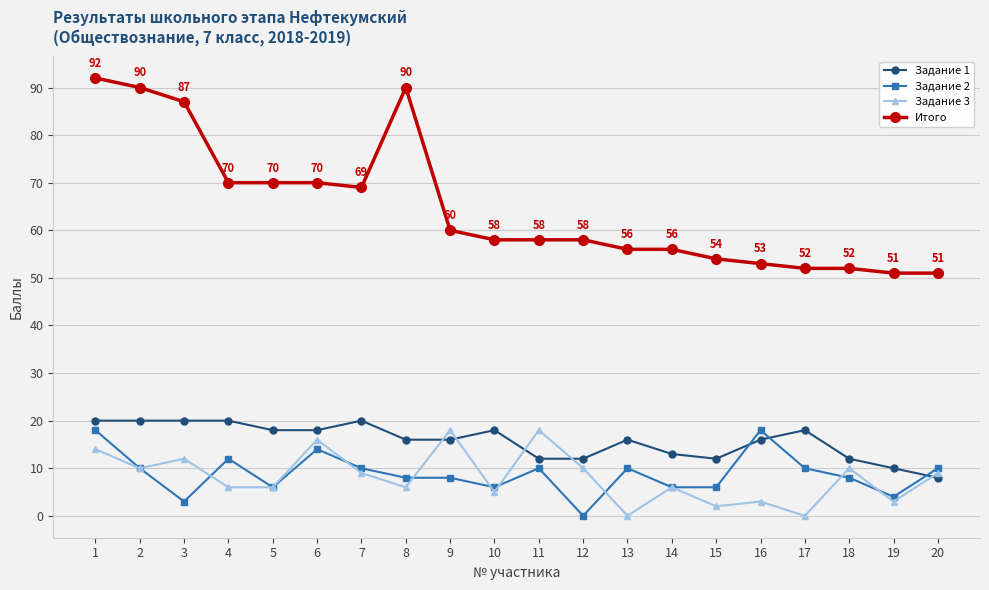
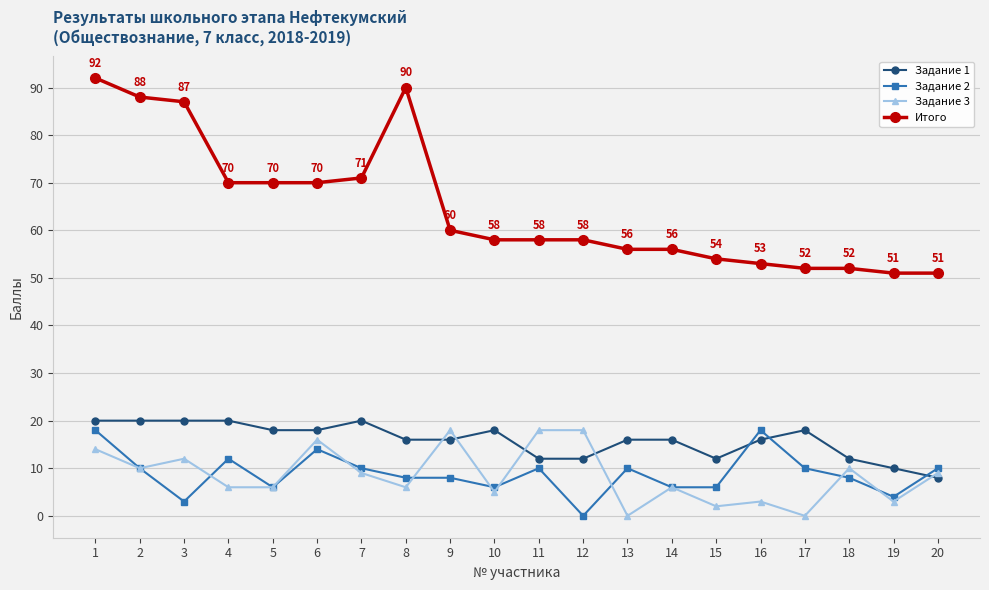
  {
    "Задание 1": {
      "1": 20,
      "2": 20,
      "3": 20,
      "4": 20,
      "5": 18,
      "6": 18,
      "7": 20,
      "8": 16,
      "9": 16,
      "10": 18,
      "11": 12,
      "12": 12,
      "13": 16,
-     "14": 13,
+     "14": 16,
      "15": 12,
      "16": 16,
      "17": 18,
      "18": 12,
      "19": 10,
      "20": 8
    },
    "Задание 2": {
      "1": 18,
      "3": 3,
      "4": 12,
      "6": 14,
      "7": 10,
      "8": 8,
      "9": 8,
      "10": 6,
      "11": 10,
      "12": 0,
      "13": 10,
      "15": 6,
      "16": 18,
      "17": 10,
      "18": 8,
      "19": 4,
      "20": 10
    },
    "Задание 3": {
      "1": 14,
      "3": 12,
      "4": 6,
      "6": 16,
      "7": 9,
      "8": 6,
      "9": 18,
      "10": 5,
      "11": 18,
-     "12": 10,
+     "12": 18,
      "13": 0,
      "15": 2,
      "16": 3,
      "17": 0,
      "18": 10,
      "19": 3,
      "20": 9
    },
    "Итого": {
      "1": 92,
-     "2": 90,
+     "2": 88,
      "3": 87,
      "4": 70,
      "5": 70,
      "6": 70,
-     "7": 69,
+     "7": 71,
      "8": 90,
      "9": 60,
      "10": 58,
      "11": 58,
      "12": 58,
      "13": 56,
      "14": 56,
      "15": 54,
      "16": 53,
      "17": 52,
      "18": 52,
      "19": 51,
      "20": 51
    }
  }
